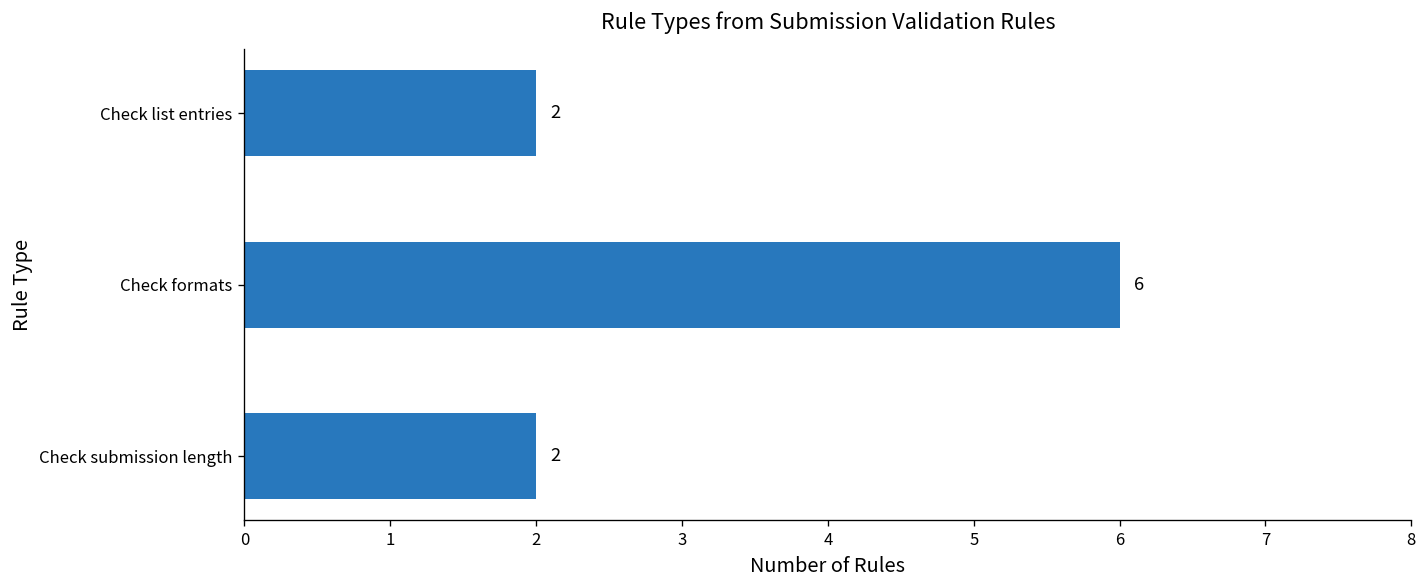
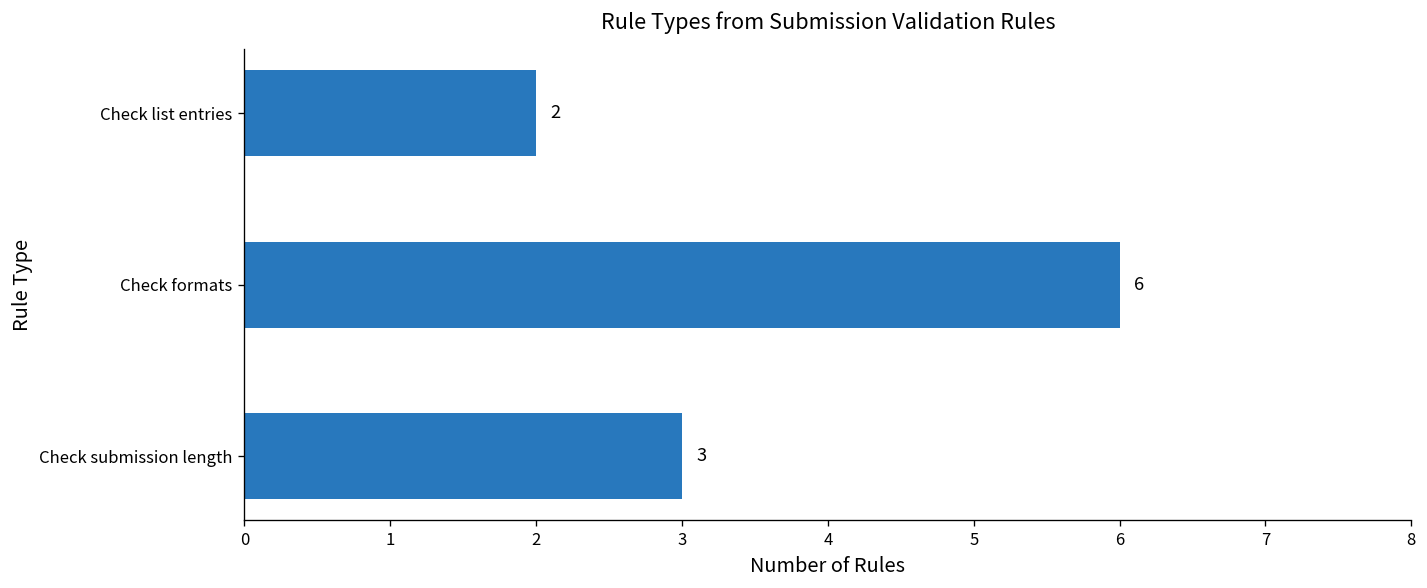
  {
    "Check list entries": 2,
    "Check formats": 6,
-   "Check submission length": 2
+   "Check submission length": 3
  }
